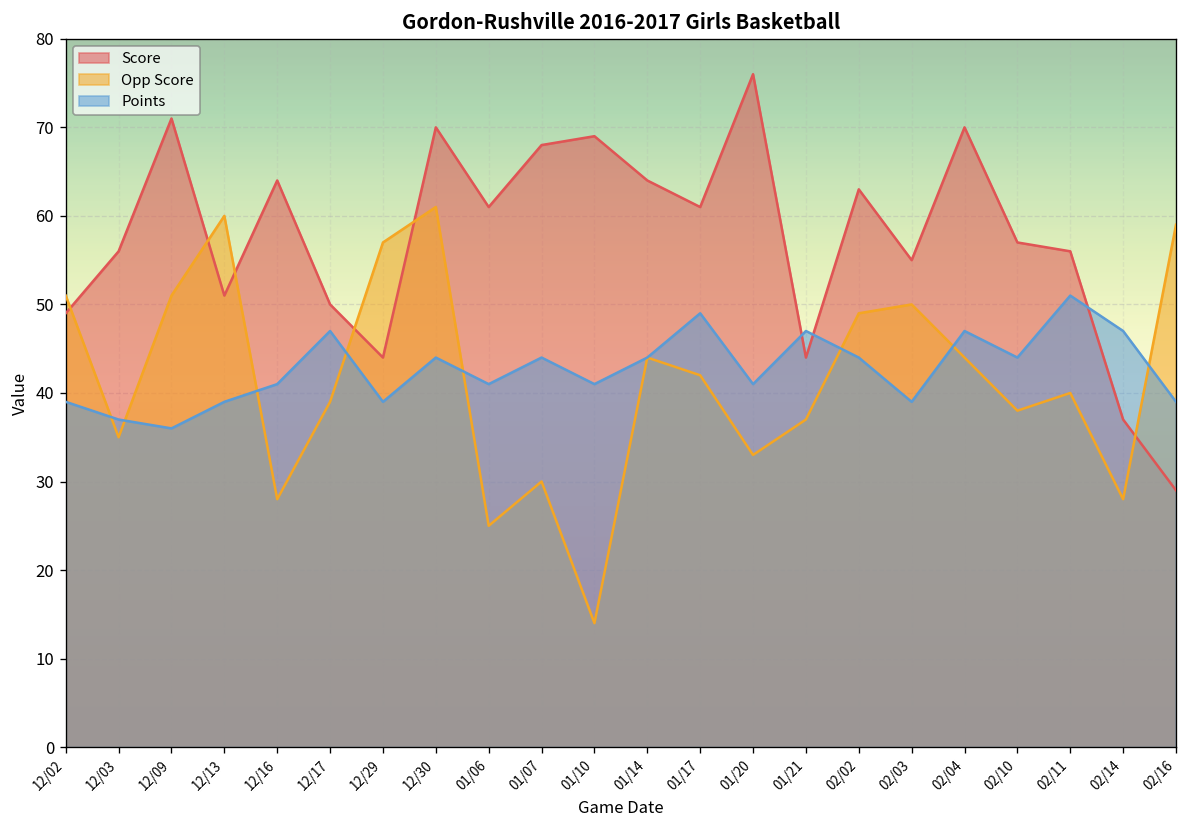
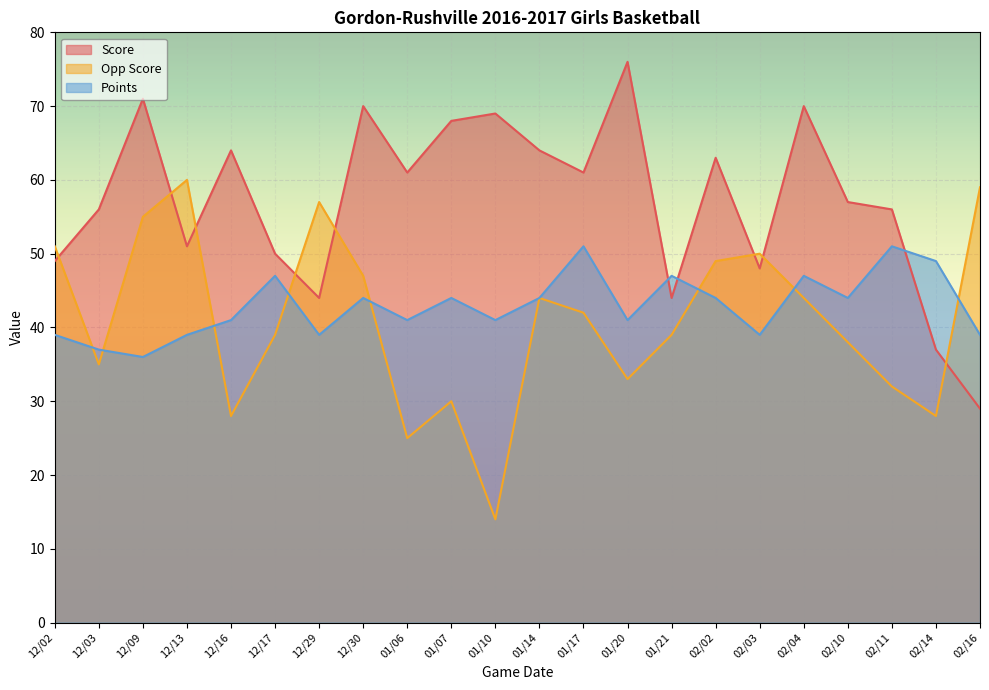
  {
    "Score": {
      "12/02": 49,
      "12/03": 56,
      "12/13": 51,
      "12/16": 64,
      "12/17": 50,
      "12/29": 44,
      "12/30": 70,
      "01/06": 61,
      "01/07": 68,
      "01/10": 69,
      "01/14": 64,
      "01/17": 61,
      "01/20": 76,
      "01/21": 44,
      "02/02": 63,
-     "02/03": 55,
+     "02/03": 48,
      "02/04": 70,
      "02/10": 57,
      "02/11": 56,
      "02/14": 37,
      "02/16": 29
    },
    "Opp Score": {
      "12/02": 51,
      "12/03": 35,
-     "12/09": 51,
+     "12/09": 55,
      "12/13": 60,
      "12/16": 28,
      "12/17": 39,
      "12/29": 57,
-     "12/30": 61,
+     "12/30": 47,
      "01/06": 25,
      "01/07": 30,
      "01/10": 14,
      "01/17": 42,
      "01/20": 33,
-     "01/21": 37,
+     "01/21": 39,
      "02/02": 49,
      "02/03": 50,
      "02/04": 44,
      "02/10": 38,
-     "02/11": 40,
+     "02/11": 32,
      "02/14": 28,
      "02/16": 59
    },
    "Points": {
      "12/02": 39,
      "12/03": 37,
      "12/09": 36,
      "12/13": 39,
      "12/16": 41,
      "12/17": 47,
      "12/29": 39,
      "12/30": 44,
      "01/06": 41,
      "01/07": 44,
      "01/10": 41,
-     "01/17": 49,
+     "01/17": 51,
      "01/20": 41,
      "01/21": 47,
      "02/02": 44,
      "02/03": 39,
      "02/04": 47,
      "02/10": 44,
      "02/11": 51,
-     "02/14": 47,
+     "02/14": 49,
      "02/16": 39
    }
  }
